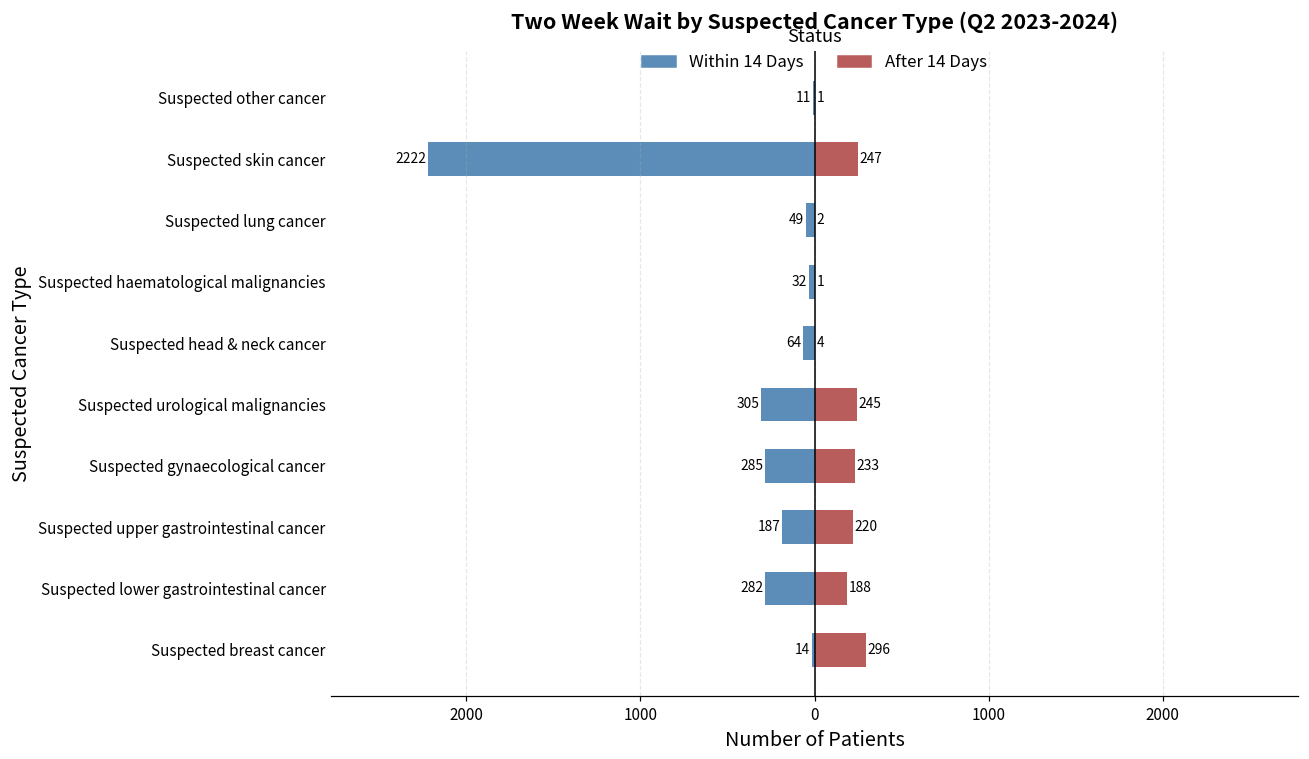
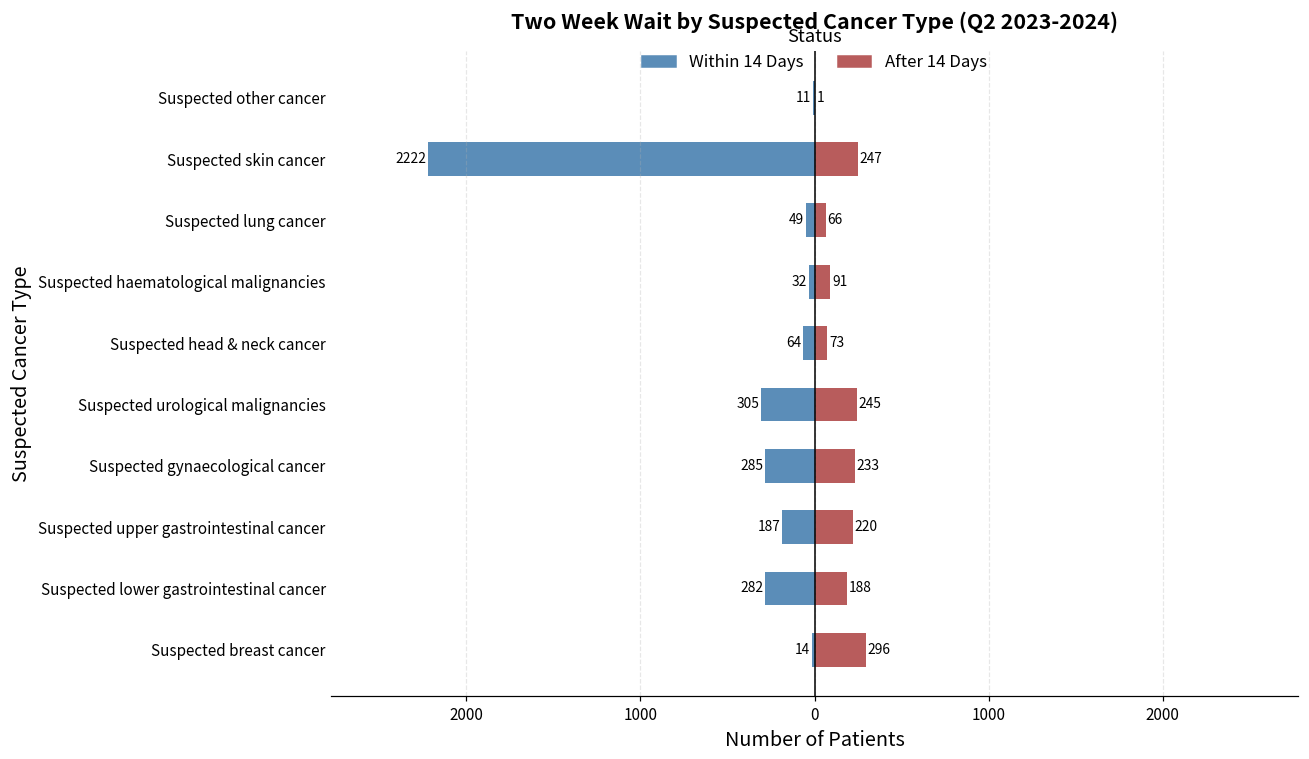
  {
    "After 14 Days": {
      "Suspected other cancer": 1,
      "Suspected skin cancer": 247,
-     "Suspected lung cancer": 2,
-     "Suspected haematological malignancies": 1,
-     "Suspected head & neck cancer": 4,
+     "Suspected lung cancer": 66,
+     "Suspected haematological malignancies": 91,
+     "Suspected head & neck cancer": 73,
      "Suspected urological malignancies": 245,
      "Suspected gynaecological cancer": 233,
      "Suspected upper gastrointestinal cancer": 220,
      "Suspected lower gastrointestinal cancer": 188,
      "Suspected breast cancer": 296
    }
  }
